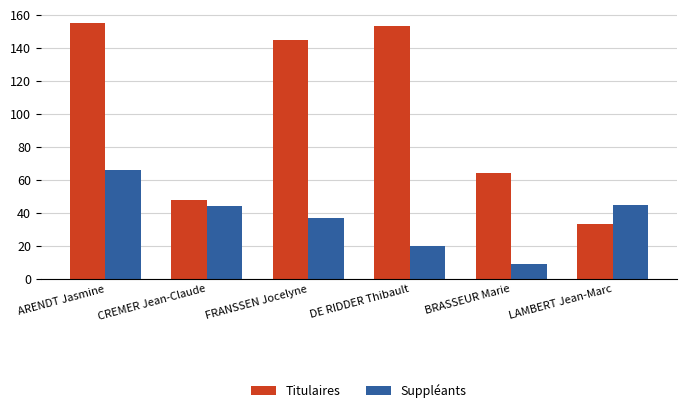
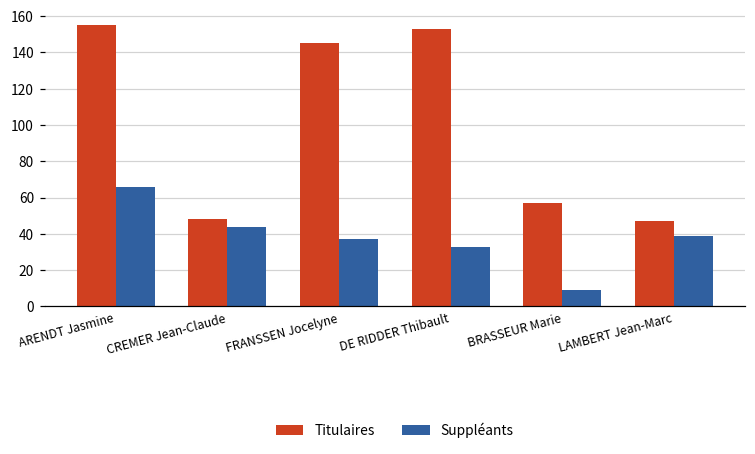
  {
    "Titulaires": {
      "ARENDT Jasmine": 155,
      "CREMER Jean-Claude": 48,
      "FRANSSEN Jocelyne": 145,
      "DE RIDDER Thibault": 153,
-     "BRASSEUR Marie": 64,
-     "LAMBERT Jean-Marc": 33
+     "BRASSEUR Marie": 57,
+     "LAMBERT Jean-Marc": 47
    },
    "Suppléants": {
      "ARENDT Jasmine": 66,
      "CREMER Jean-Claude": 44,
      "FRANSSEN Jocelyne": 37,
-     "DE RIDDER Thibault": 20,
+     "DE RIDDER Thibault": 33,
      "BRASSEUR Marie": 9,
-     "LAMBERT Jean-Marc": 45
+     "LAMBERT Jean-Marc": 39
    }
  }
